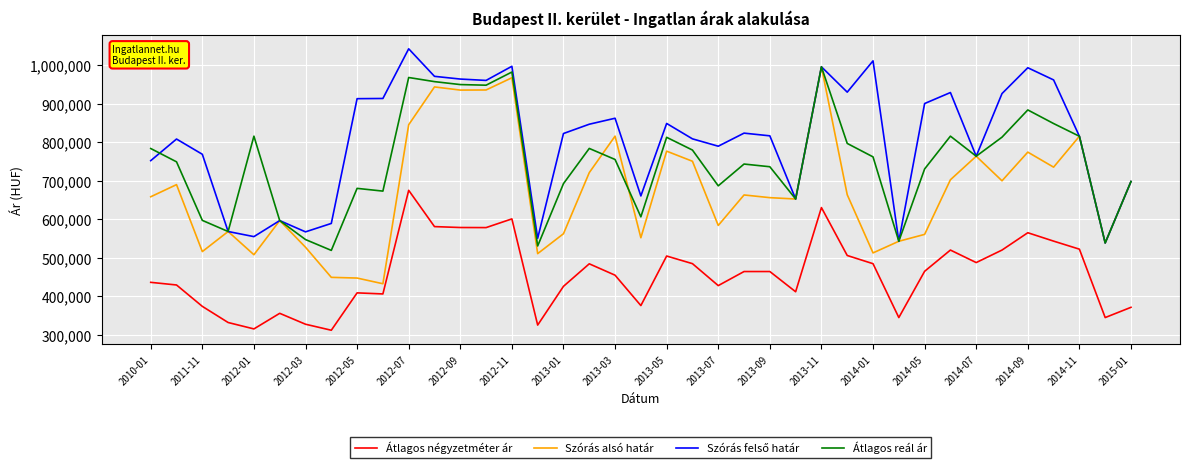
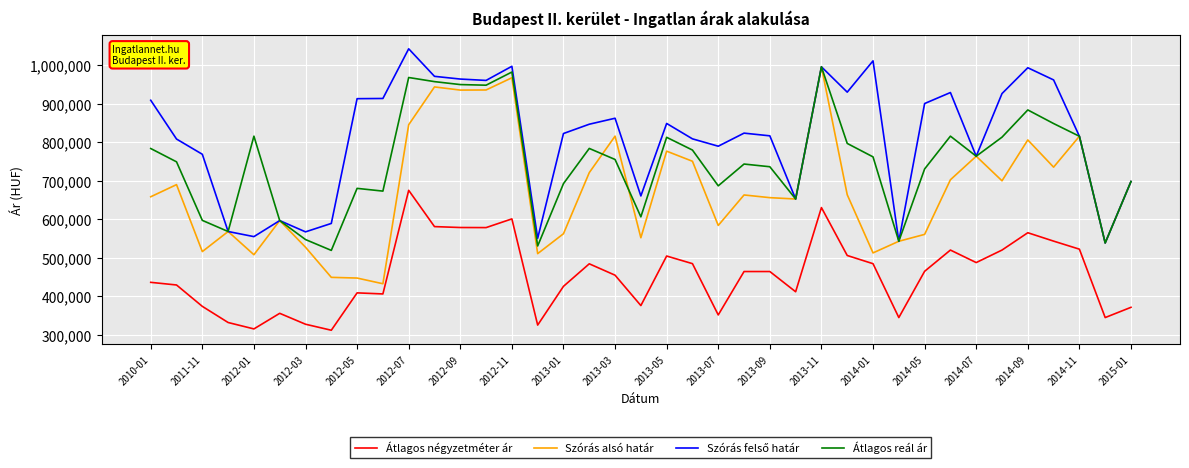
  {
    "Átlagos négyzetméter ár": {
      "2010-01": "440,000",
      "2011-11": "370,000",
      "2012-01": "320,000",
      "2012-03": "330,000",
      "2012-05": "410,000",
      "2012-07": "680,000",
      "2012-09": "580,000",
      "2012-11": "600,000",
      "2013-01": "430,000",
      "2013-03": "450,000",
      "2013-05": "500,000",
-     "2013-07": "430,000",
+     "2013-07": "350,000",
      "2013-09": "460,000",
      "2013-11": "630,000",
      "2014-01": "480,000",
      "2014-05": "470,000",
      "2014-07": "490,000",
      "2014-09": "570,000",
      "2014-11": "520,000",
      "2015-01": "370,000"
    },
    "Szórás alsó határ": {
      "2010-01": "660,000",
      "2011-11": "520,000",
      "2012-01": "510,000",
      "2012-03": "530,000",
      "2012-05": "450,000",
      "2012-07": "850,000",
      "2012-09": "940,000",
      "2012-11": "970,000",
      "2013-01": "560,000",
      "2013-03": "820,000",
      "2013-05": "780,000",
      "2013-07": "580,000",
      "2013-09": "660,000",
      "2014-01": "510,000",
      "2014-05": "560,000",
-     "2014-09": "770,000"
+     "2014-09": "810,000"
    },
    "Szórás felső határ": {
-     "2010-01": "750,000",
+     "2010-01": "910,000",
      "2011-11": "770,000",
      "2012-01": "560,000",
      "2012-03": "570,000",
      "2012-05": "910,000",
      "2012-07": "1,040,000",
      "2012-09": "960,000",
      "2012-11": "1,000,000",
      "2013-01": "820,000",
      "2013-03": "860,000",
      "2013-05": "850,000",
      "2013-07": "790,000",
      "2013-09": "820,000",
      "2014-01": "1,010,000",
      "2014-05": "900,000",
      "2014-09": "990,000"
    },
    "Átlagos reál ár": {
      "2010-01": "780,000",
      "2011-11": "600,000",
      "2012-01": "820,000",
      "2012-03": "550,000",
      "2012-05": "680,000",
      "2012-07": "970,000",
      "2012-09": "950,000",
      "2012-11": "980,000",
      "2013-01": "690,000",
      "2013-03": "760,000",
      "2013-05": "810,000",
      "2013-07": "690,000",
      "2013-09": "740,000",
      "2014-01": "760,000",
      "2014-05": "730,000",
      "2014-09": "880,000"
    }
  }
